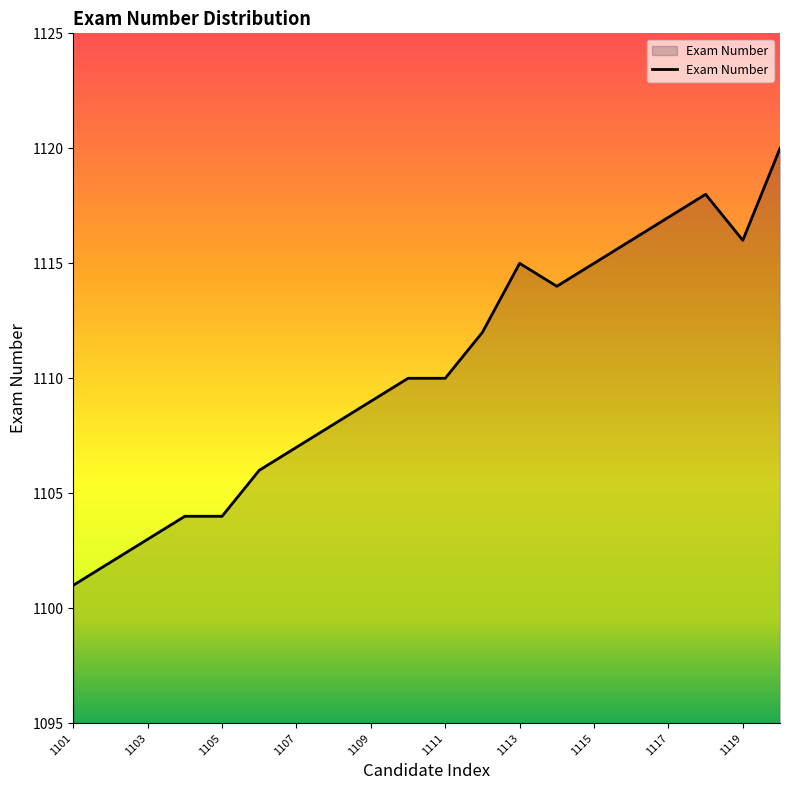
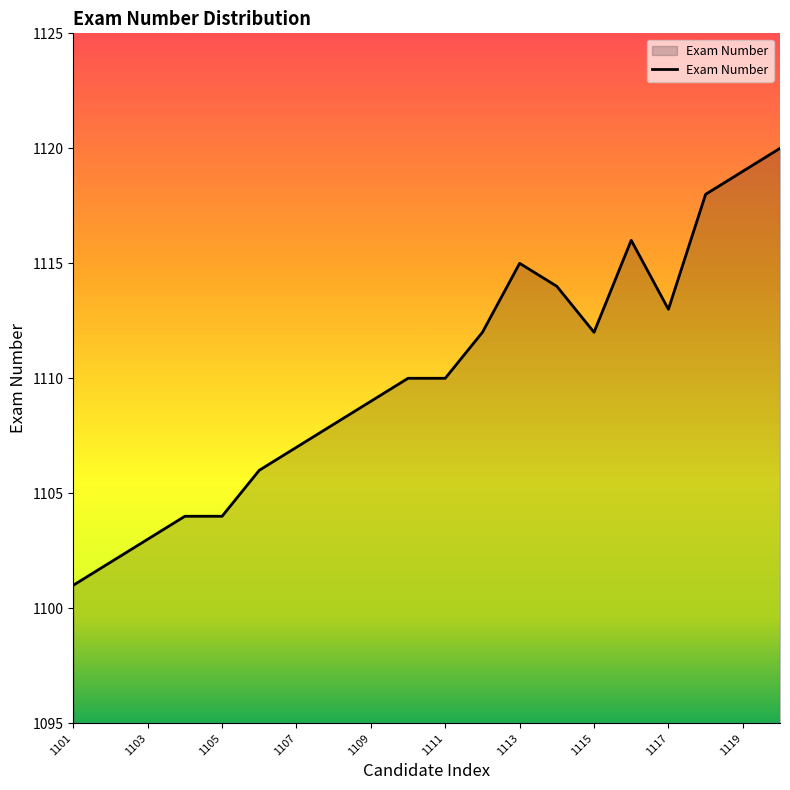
  {
    "1101": 1101,
    "1103": 1103,
    "1105": 1104,
    "1107": 1107,
    "1109": 1109,
    "1111": 1110,
    "1113": 1115,
-   "1115": 1115,
-   "1117": 1117,
-   "1119": 1116
+   "1115": 1112,
+   "1117": 1113,
+   "1119": 1119
  }
